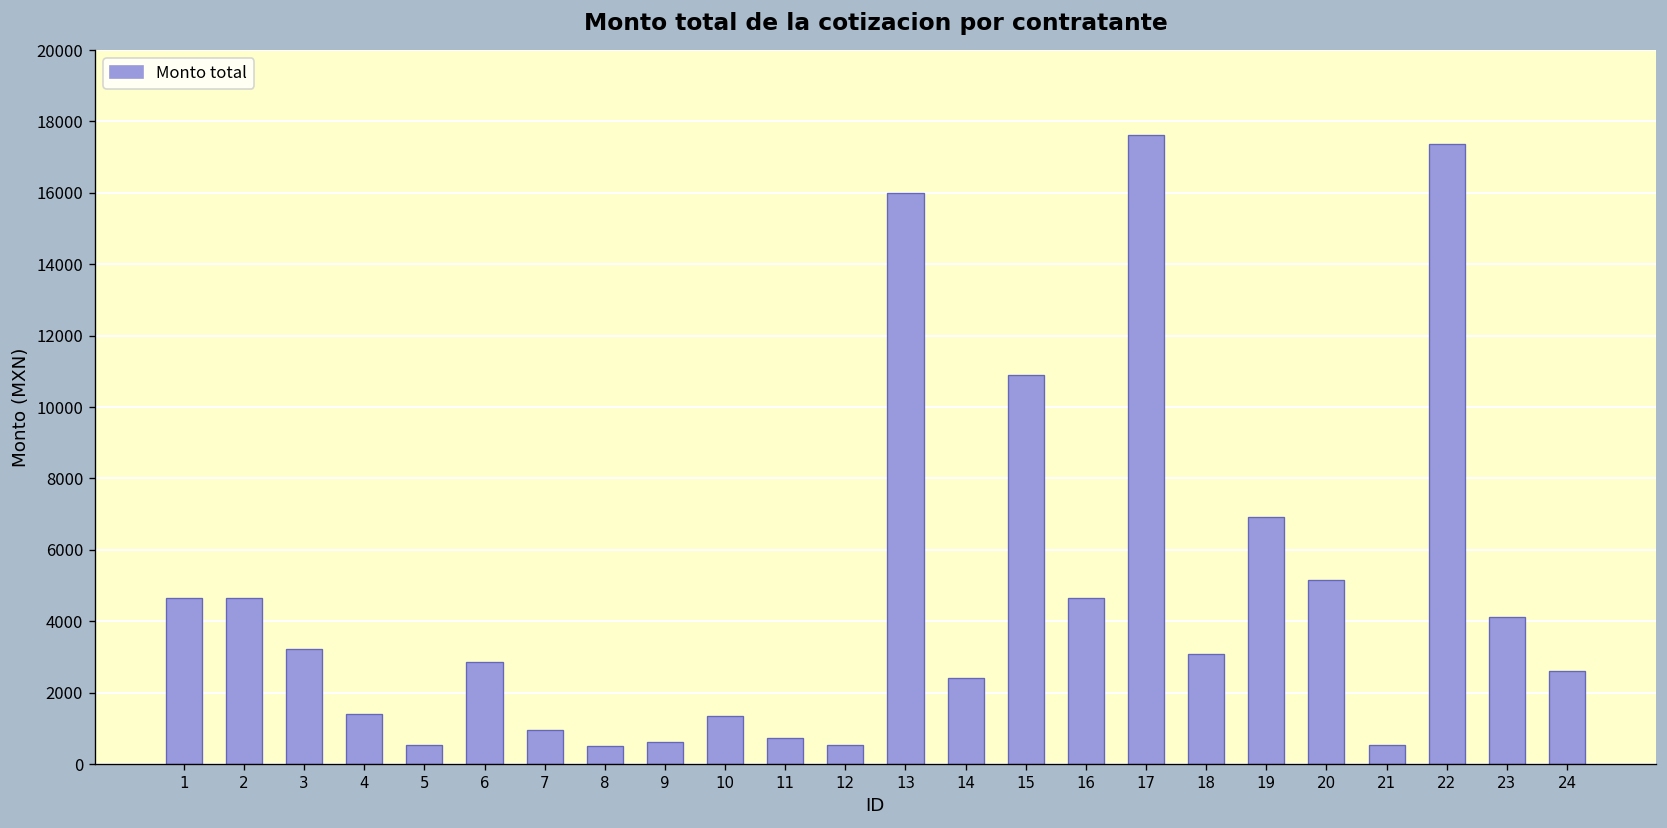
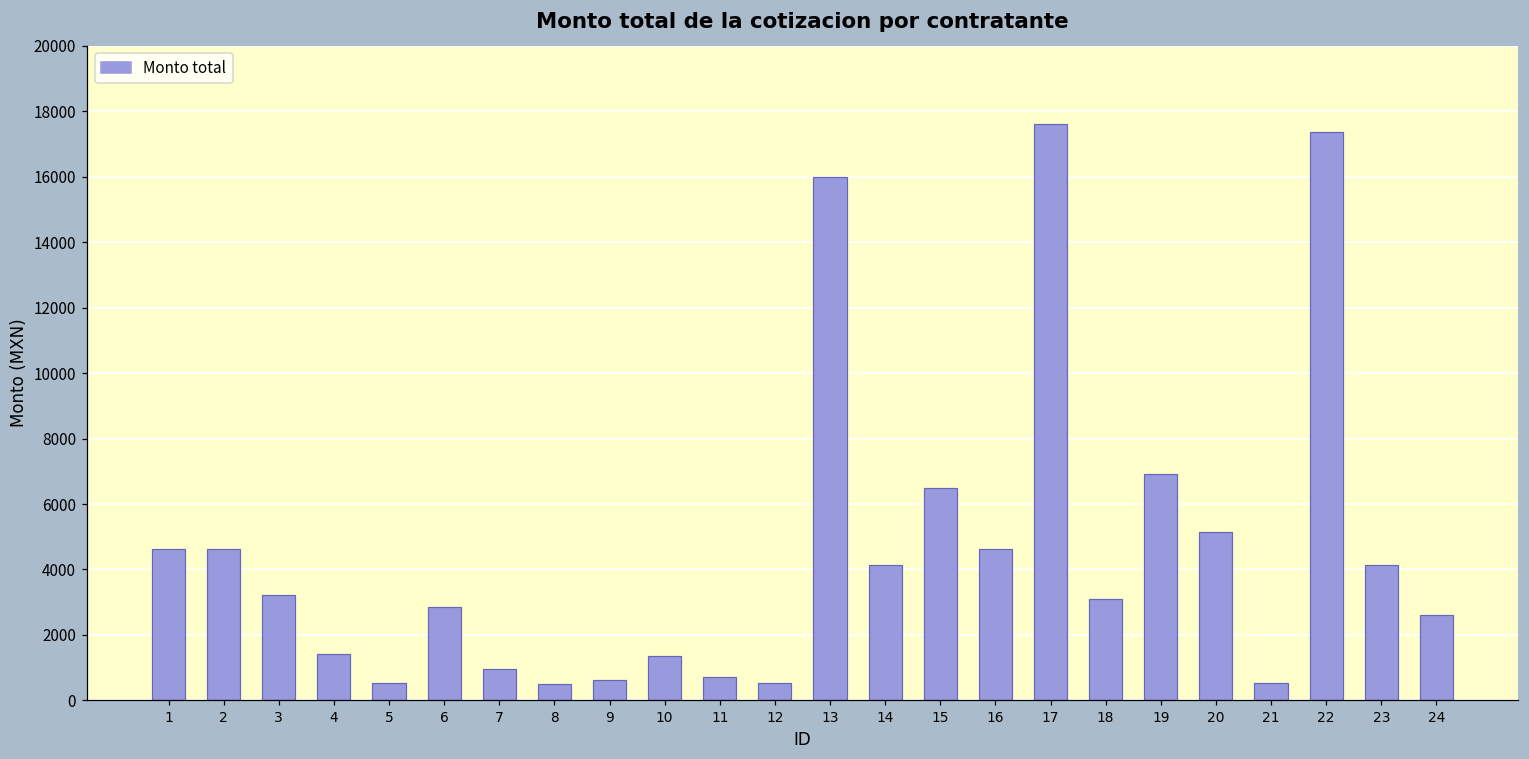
  {
    "1": 4600,
    "2": 4600,
    "3": 3200,
    "4": 1400,
    "5": 500,
    "6": 2900,
    "7": 1000,
    "8": 500,
    "9": 600,
    "10": 1400,
    "11": 700,
    "12": 500,
    "13": 16000,
-   "14": 2400,
-   "15": 10900,
+   "14": 4100,
+   "15": 6500,
    "16": 4600,
    "17": 17600,
    "18": 3100,
    "19": 6900,
    "20": 5200,
    "21": 500,
    "22": 17400,
    "23": 4100,
    "24": 2600
  }
